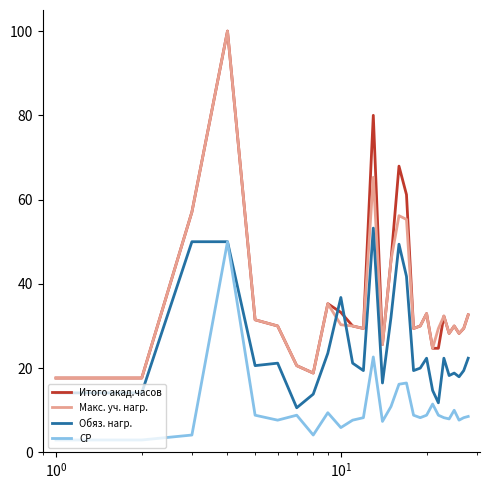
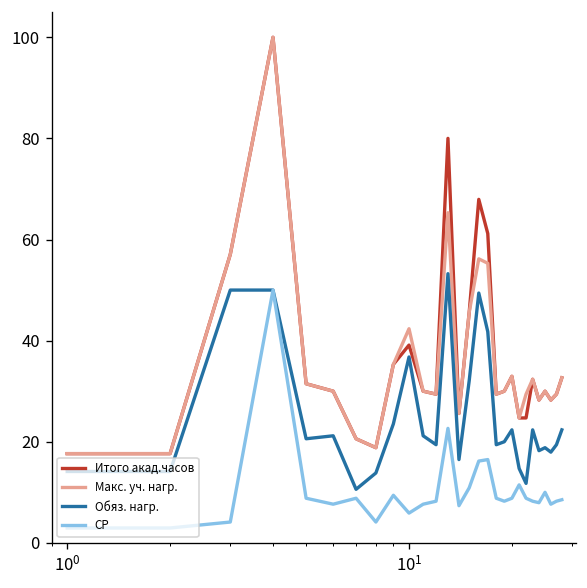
  {
    "Итого акад.часов": {
-     "10^1": 33
+     "10^1": 39
    },
    "Макс. уч. нагр.": {
-     "10^1": 30
+     "10^1": 42
    },
    "Обяз. нагр.": {
      "10^1": 37
    },
    "СР": {
      "10^1": 6
    }
  }
